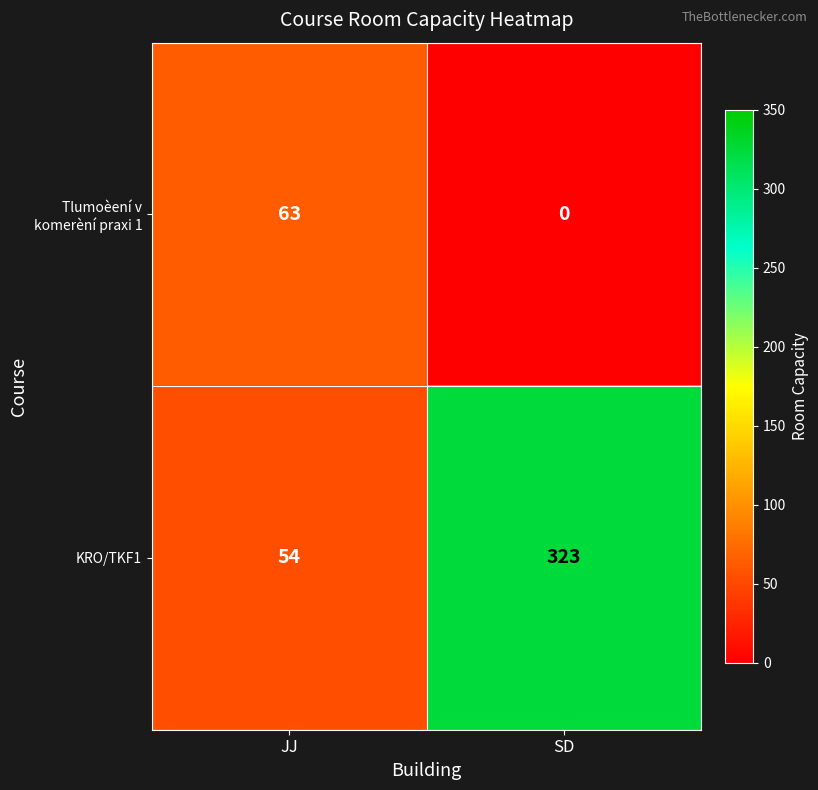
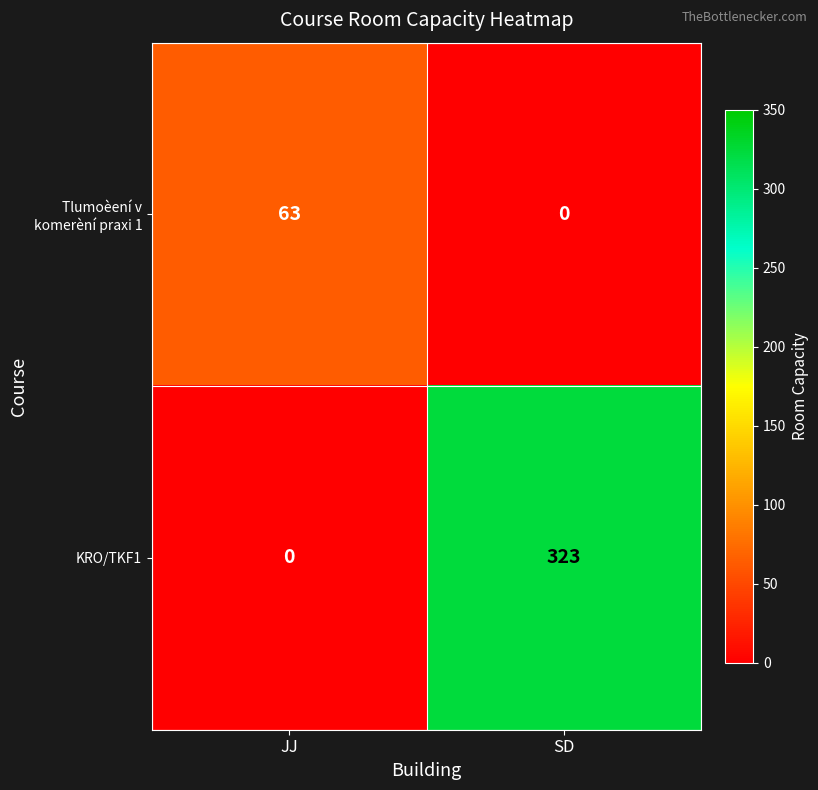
  {
    "Tlumoèení v komerèní praxi 1": {
      "JJ": 63,
      "SD": 0
    },
    "KRO/TKF1": {
-     "JJ": 54,
+     "JJ": 0,
      "SD": 323
    }
  }
